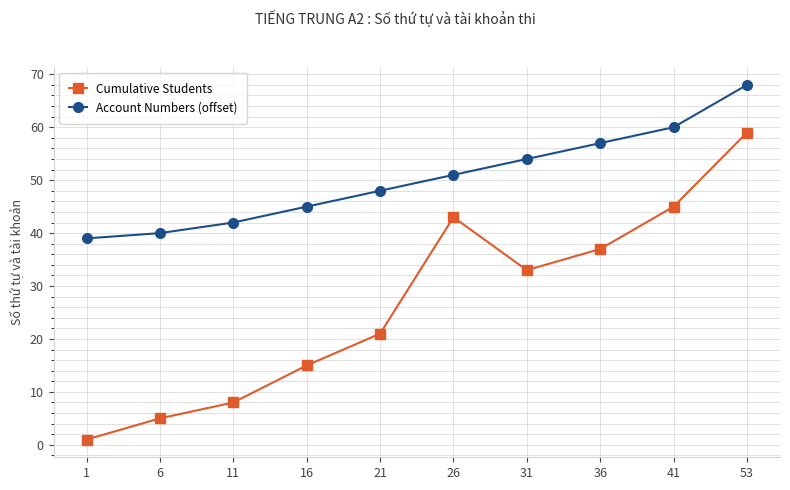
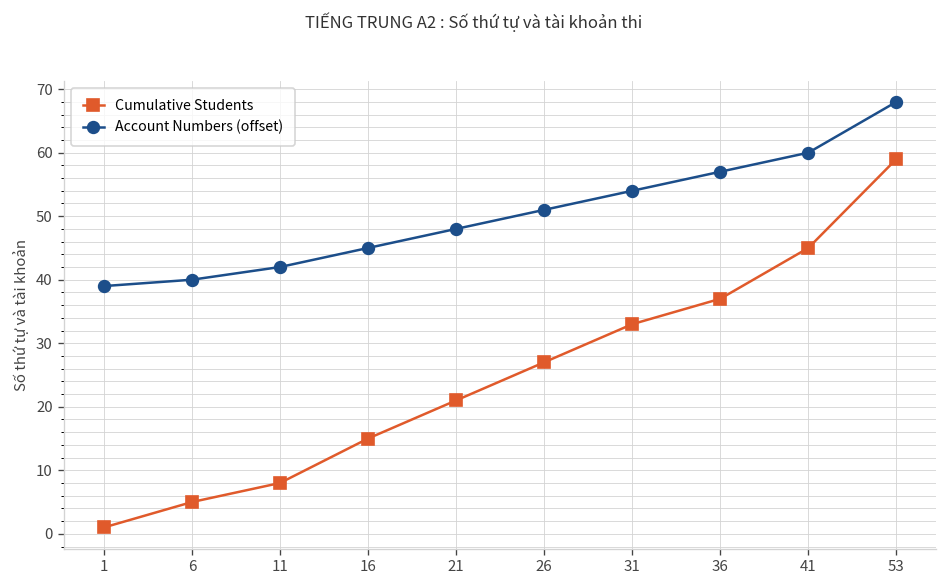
  {
    "Cumulative Students": {
      "1": 1,
      "6": 5,
      "11": 8,
      "16": 15,
      "21": 21,
-     "26": 43,
+     "26": 27,
      "31": 33,
      "36": 37,
      "41": 45,
      "53": 59
    },
    "Account Numbers (offset)": {
      "1": 39,
      "6": 40,
      "11": 42,
      "16": 45,
      "21": 48,
      "26": 51,
      "31": 54,
      "36": 57,
      "41": 60,
      "53": 68
    }
  }
